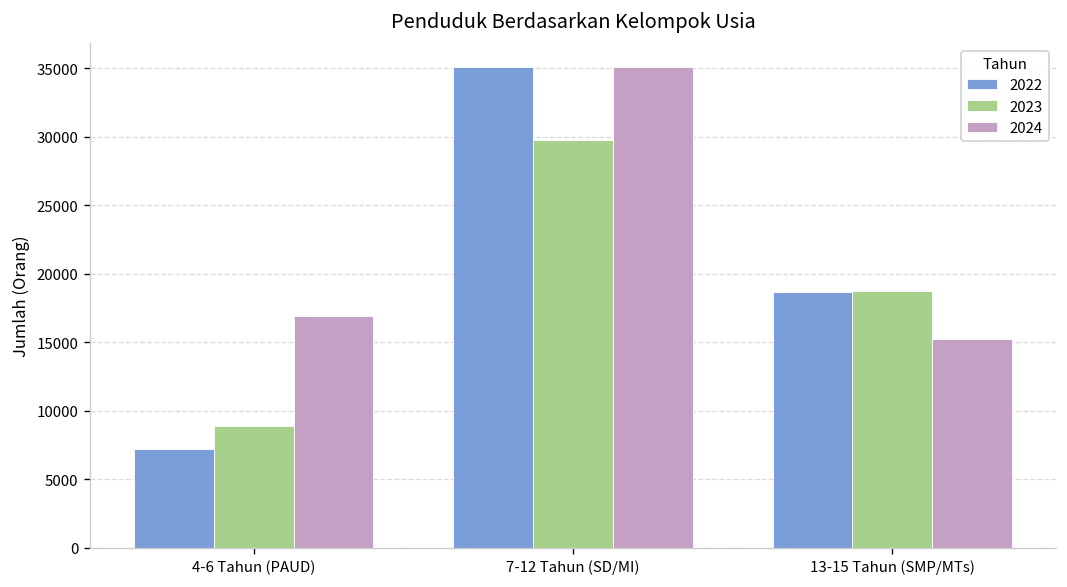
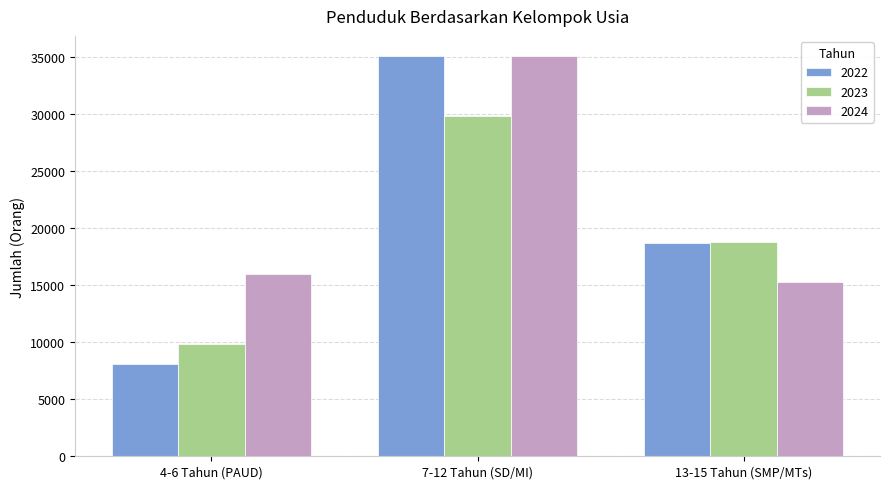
  {
    "2022": {
-     "4-6 Tahun (PAUD)": 7200,
+     "4-6 Tahun (PAUD)": 8000,
      "7-12 Tahun (SD/MI)": 35100,
      "13-15 Tahun (SMP/MTs)": 18600
    },
    "2023": {
-     "4-6 Tahun (PAUD)": 8900,
+     "4-6 Tahun (PAUD)": 9900,
      "7-12 Tahun (SD/MI)": 29800,
      "13-15 Tahun (SMP/MTs)": 18700
    },
    "2024": {
-     "4-6 Tahun (PAUD)": 16900,
+     "4-6 Tahun (PAUD)": 16000,
      "7-12 Tahun (SD/MI)": 35100,
      "13-15 Tahun (SMP/MTs)": 15200
    }
  }
